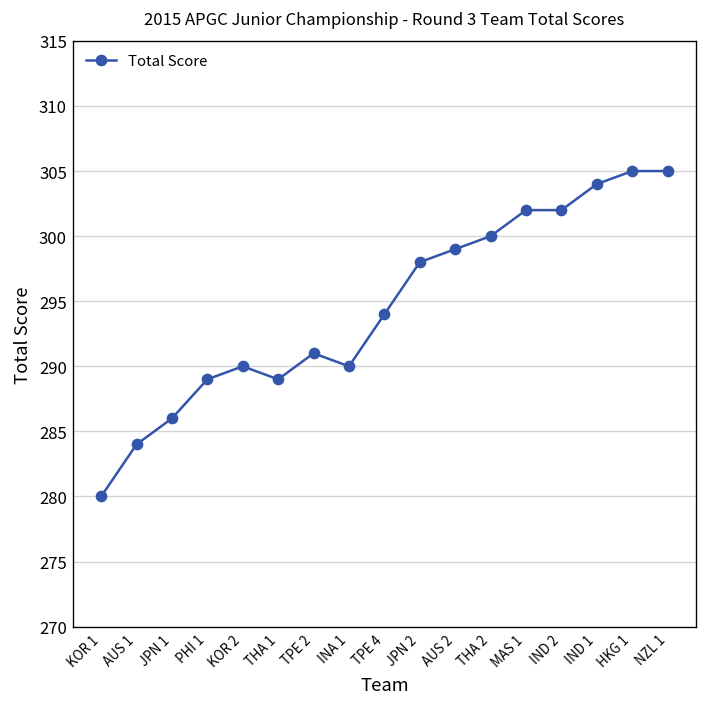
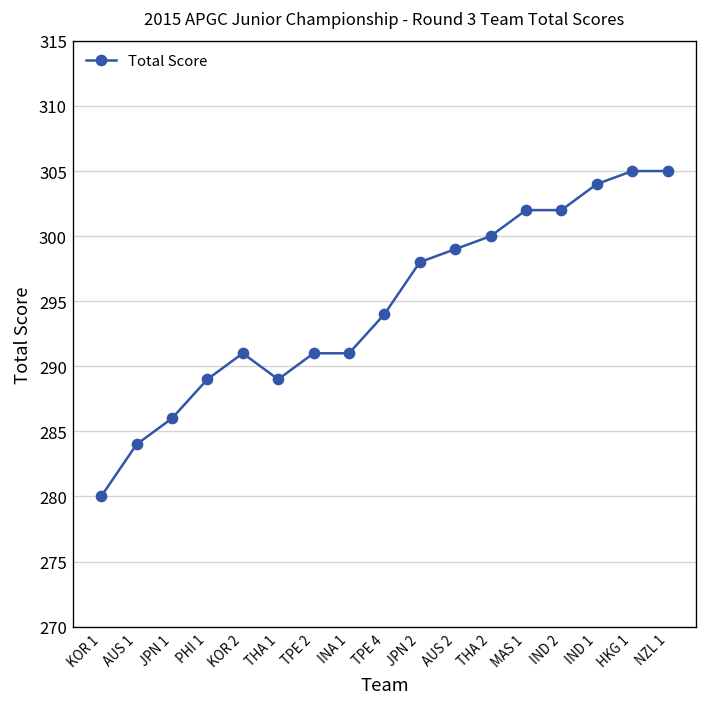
  {
    "KOR 1": 280,
    "AUS 1": 284,
    "JPN 1": 286,
    "PHI 1": 289,
-   "KOR 2": 290,
+   "KOR 2": 291,
    "THA 1": 289,
    "TPE 2": 291,
-   "INA 1": 290,
+   "INA 1": 291,
    "TPE 4": 294,
    "JPN 2": 298,
    "AUS 2": 299,
    "THA 2": 300,
    "MAS 1": 302,
    "IND 2": 302,
    "IND 1": 304,
    "HKG 1": 305,
    "NZL 1": 305
  }
